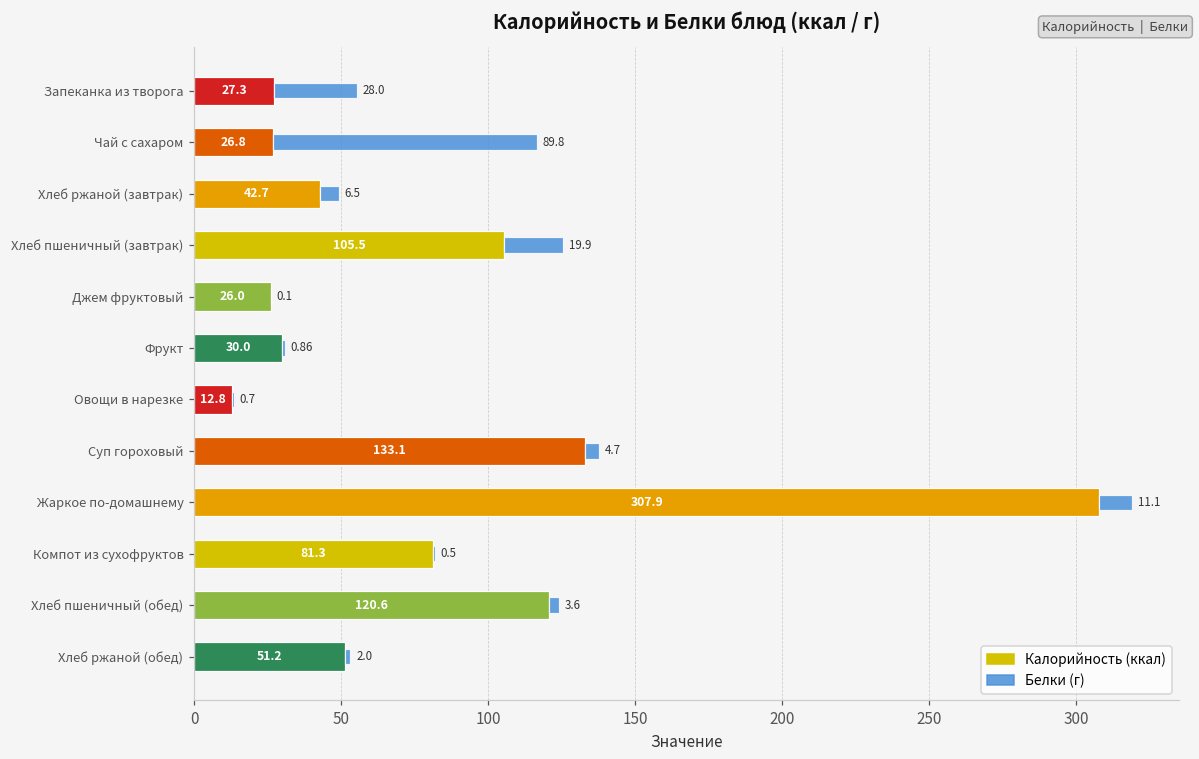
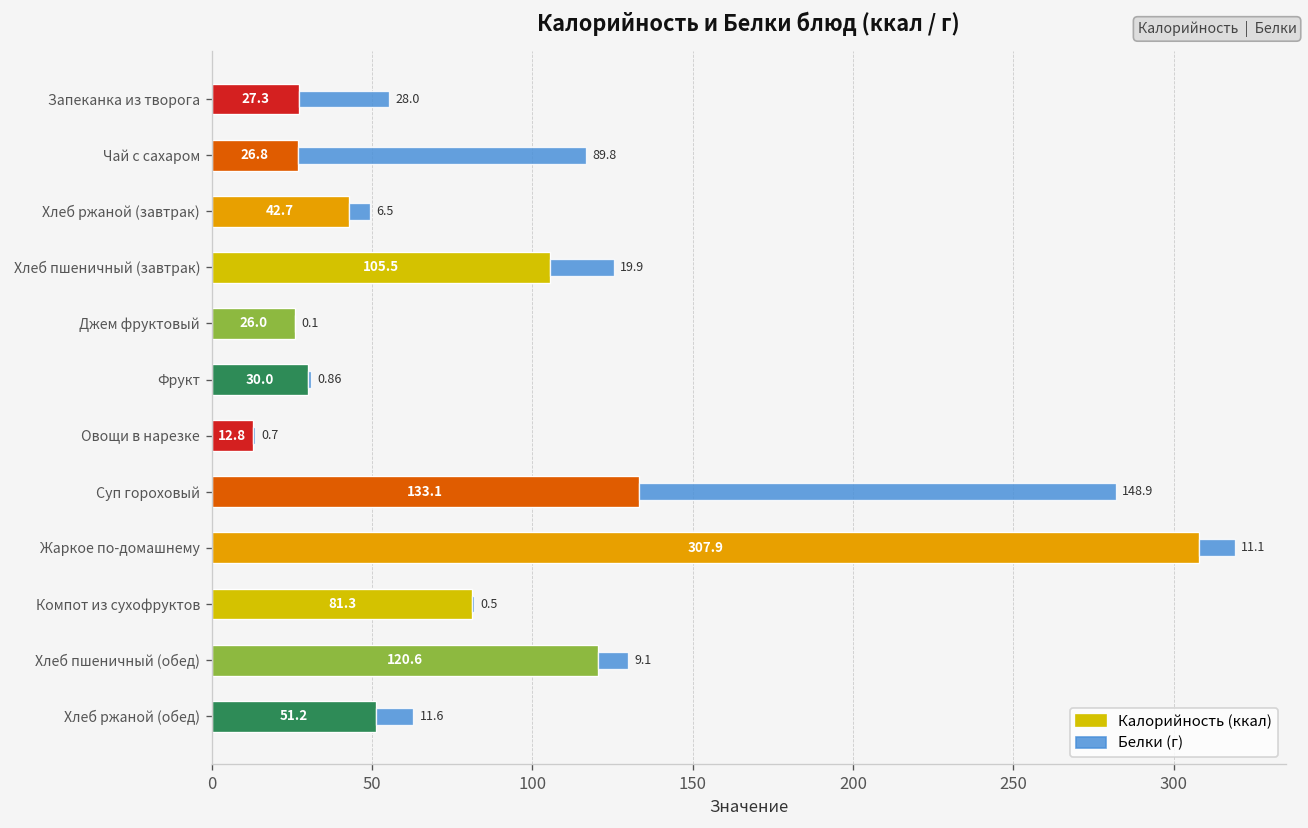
  {
    "Белки (г)": {
      "Запеканка из творога": 28.0,
      "Чай с сахаром": 89.8,
      "Хлеб ржаной (завтрак)": 6.5,
      "Хлеб пшеничный (завтрак)": 19.9,
      "Джем фруктовый": 0.1,
      "Фрукт": 0.86,
      "Овощи в нарезке": 0.7,
-     "Суп гороховый": 4.7,
+     "Суп гороховый": 148.9,
      "Жаркое по-домашнему": 11.1,
      "Компот из сухофруктов": 0.5,
-     "Хлеб пшеничный (обед)": 3.6,
-     "Хлеб ржаной (обед)": 2.0
+     "Хлеб пшеничный (обед)": 9.1,
+     "Хлеб ржаной (обед)": 11.6
    }
  }
